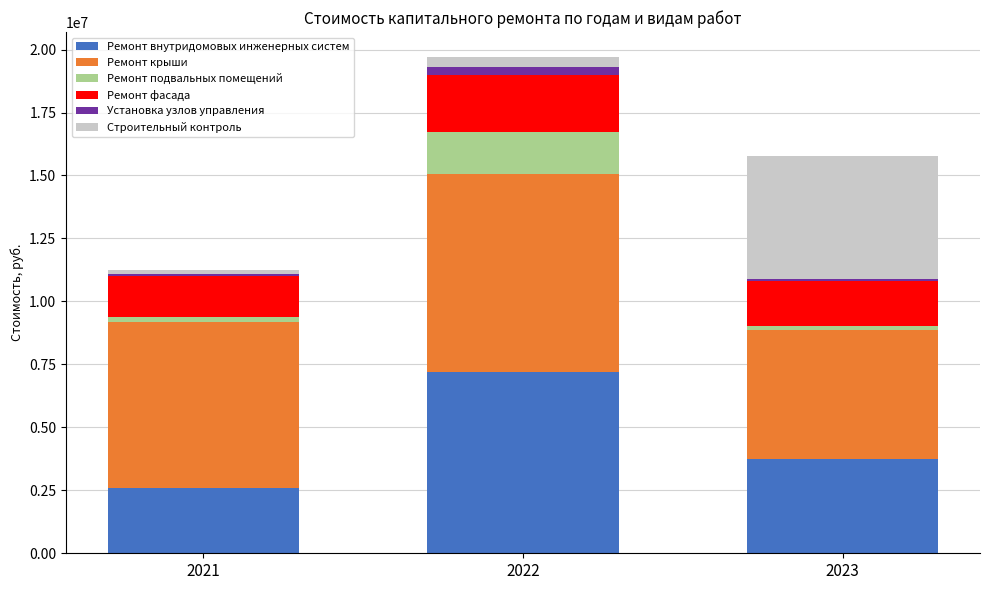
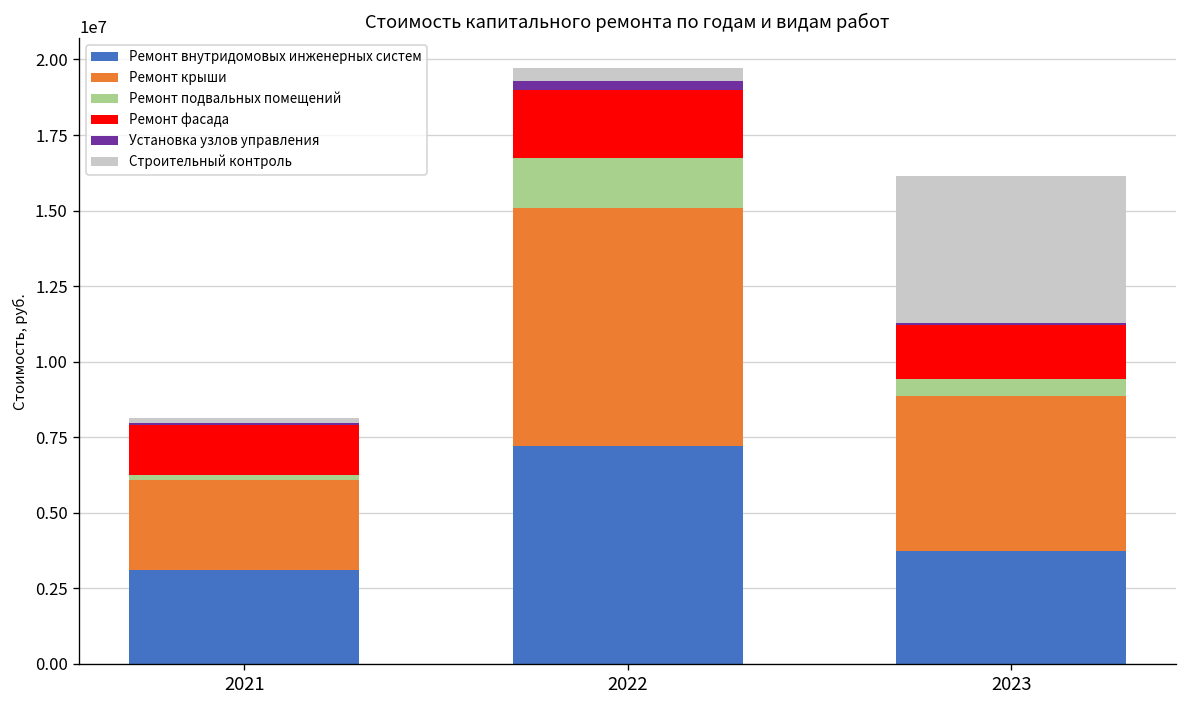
  {
    "Ремонт внутридомовых инженерных систем": {
-     "2021": 2600000,
+     "2021": 3100000,
      "2022": 7200000,
      "2023": 3800000
    },
    "Ремонт крыши": {
-     "2021": 6600000,
+     "2021": 3000000,
      "2022": 7900000,
      "2023": 5100000
    },
    "Ремонт подвальных помещений": {
      "2021": 200000,
      "2022": 1700000,
-     "2023": 200000
+     "2023": 600000
    },
    "Ремонт фасада": {
      "2021": 1600000,
      "2022": 2300000,
      "2023": 1800000
    },
    "Установка узлов управления": {
      "2022": 300000
    },
    "Строительный контроль": {
      "2021": 200000,
      "2022": 400000,
      "2023": 4900000
    }
  }
